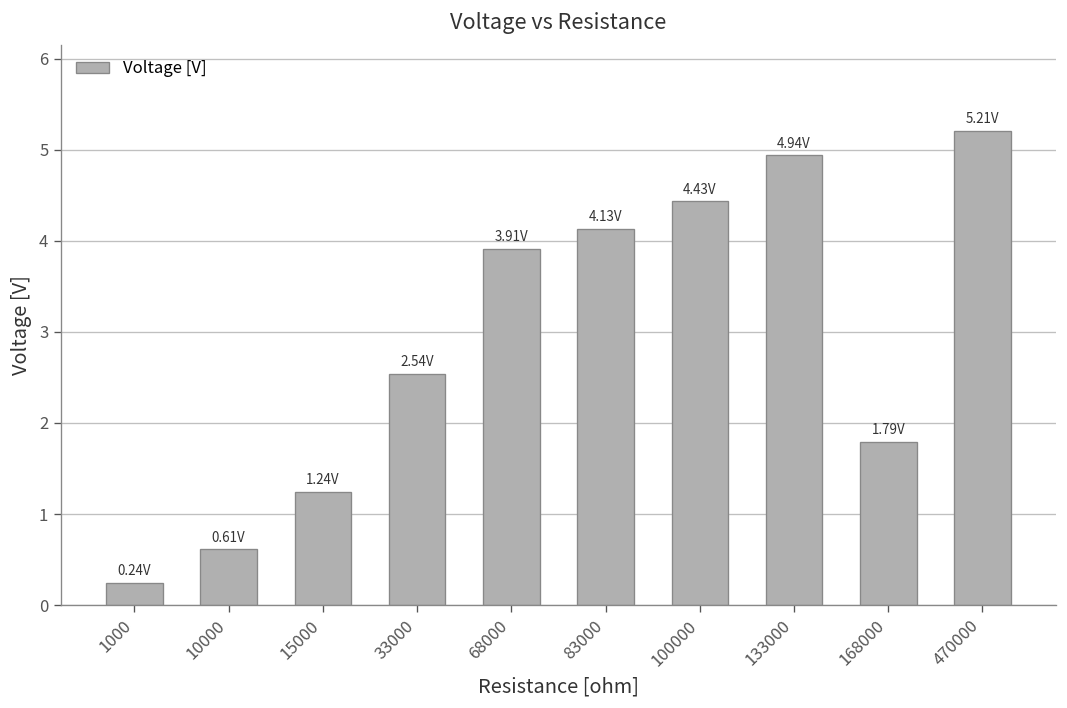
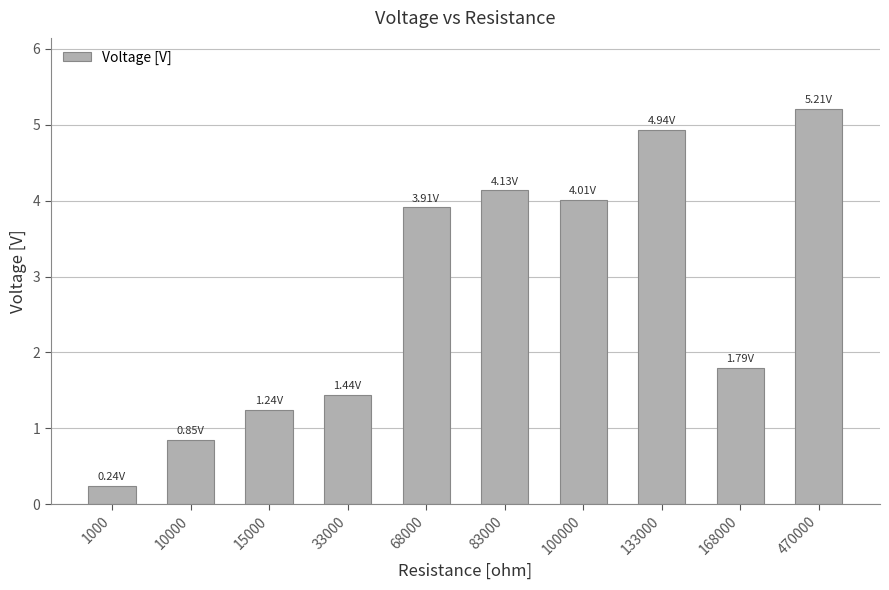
  {
    "1000": "0.24V",
-   "10000": "0.61V",
+   "10000": "0.85V",
    "15000": "1.24V",
-   "33000": "2.54V",
+   "33000": "1.44V",
    "68000": "3.91V",
    "83000": "4.13V",
-   "100000": "4.43V",
+   "100000": "4.01V",
    "133000": "4.94V",
    "168000": "1.79V",
    "470000": "5.21V"
  }
